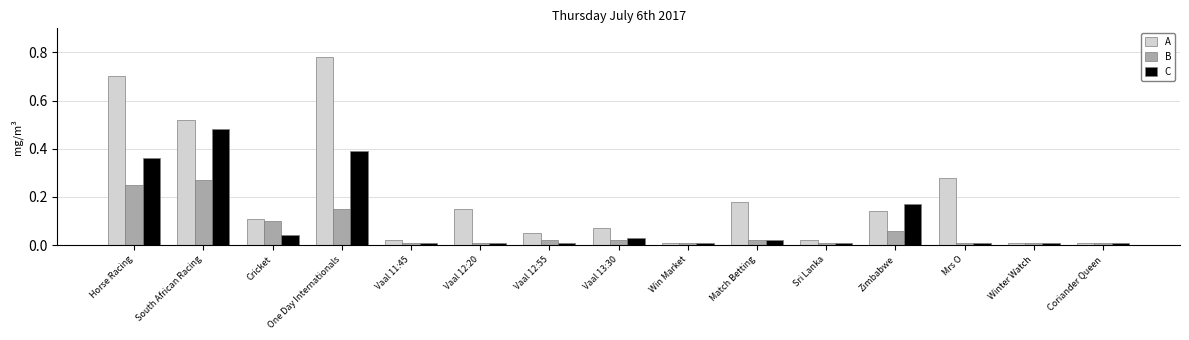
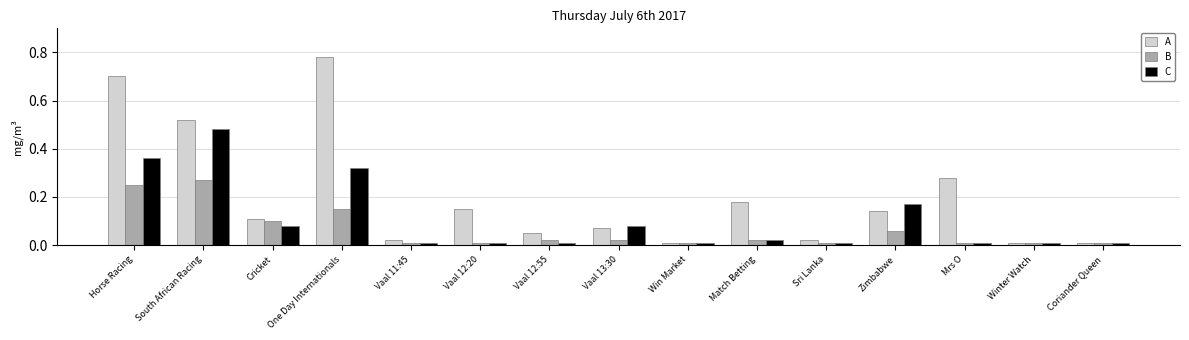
  {
    "A": {
      "Horse Racing": 0.70,
      "South African Racing": 0.52,
      "Cricket": 0.11,
      "One Day Internationals": 0.78,
      "Vaal 11:45": 0.02,
      "Vaal 12:20": 0.15,
      "Vaal 12:55": 0.05,
      "Vaal 13:30": 0.07,
      "Match Betting": 0.18,
      "Sri Lanka": 0.02,
      "Zimbabwe": 0.14,
      "Mrs O": 0.28
    },
    "B": {
      "Horse Racing": 0.25,
      "South African Racing": 0.27,
      "Cricket": 0.10,
      "One Day Internationals": 0.15,
      "Vaal 12:55": 0.02,
      "Vaal 13:30": 0.02,
      "Match Betting": 0.02,
      "Zimbabwe": 0.06
    },
    "C": {
      "Horse Racing": 0.36,
      "South African Racing": 0.48,
-     "Cricket": 0.04,
-     "One Day Internationals": 0.39,
-     "Vaal 13:30": 0.03,
+     "Cricket": 0.08,
+     "One Day Internationals": 0.32,
+     "Vaal 13:30": 0.08,
      "Match Betting": 0.02,
      "Zimbabwe": 0.17
    }
  }
